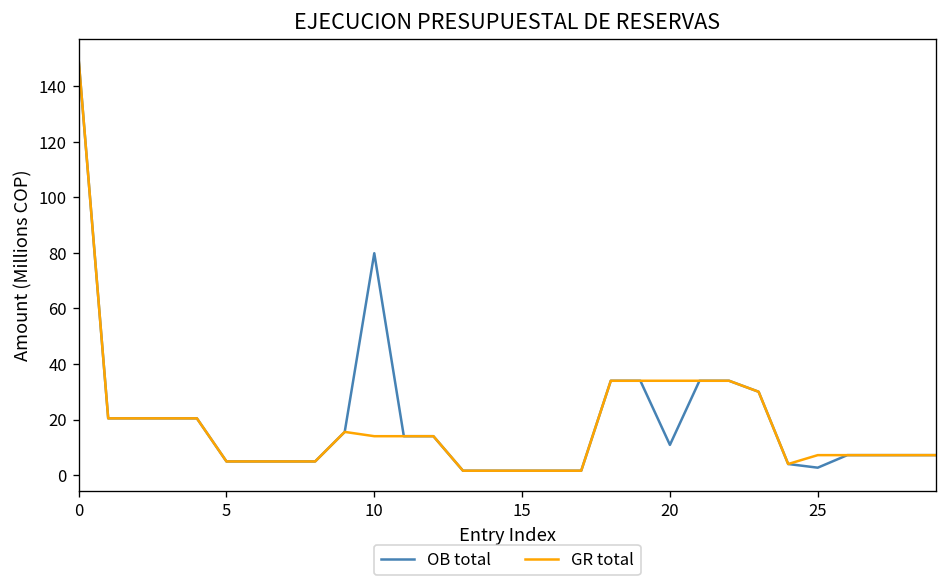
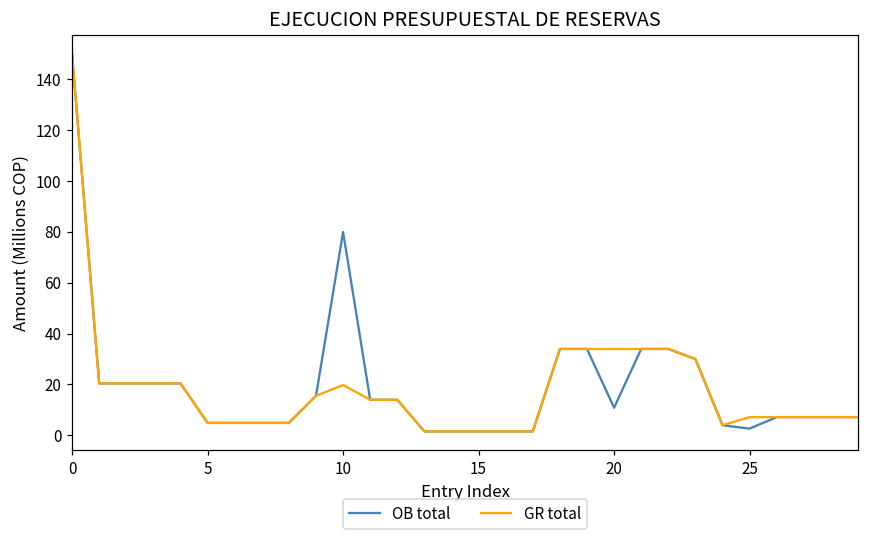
  {
    "OB total": {
      "10": 80,
      "20": 11,
      "25": 3
    },
    "GR total": {
-     "10": 14,
+     "10": 20,
      "20": 34,
      "25": 7
    }
  }
